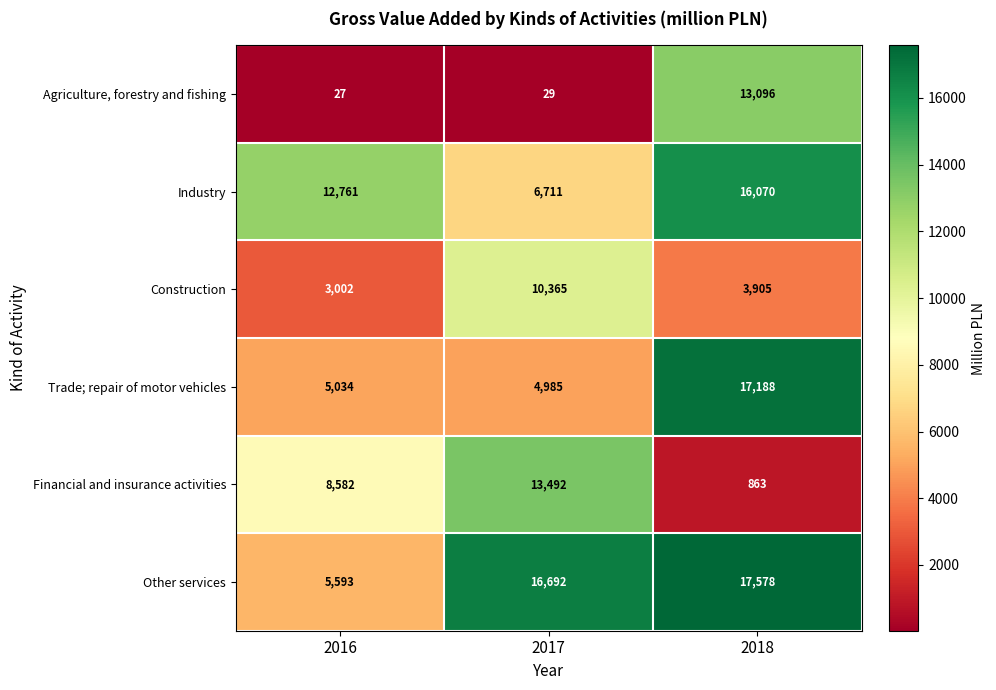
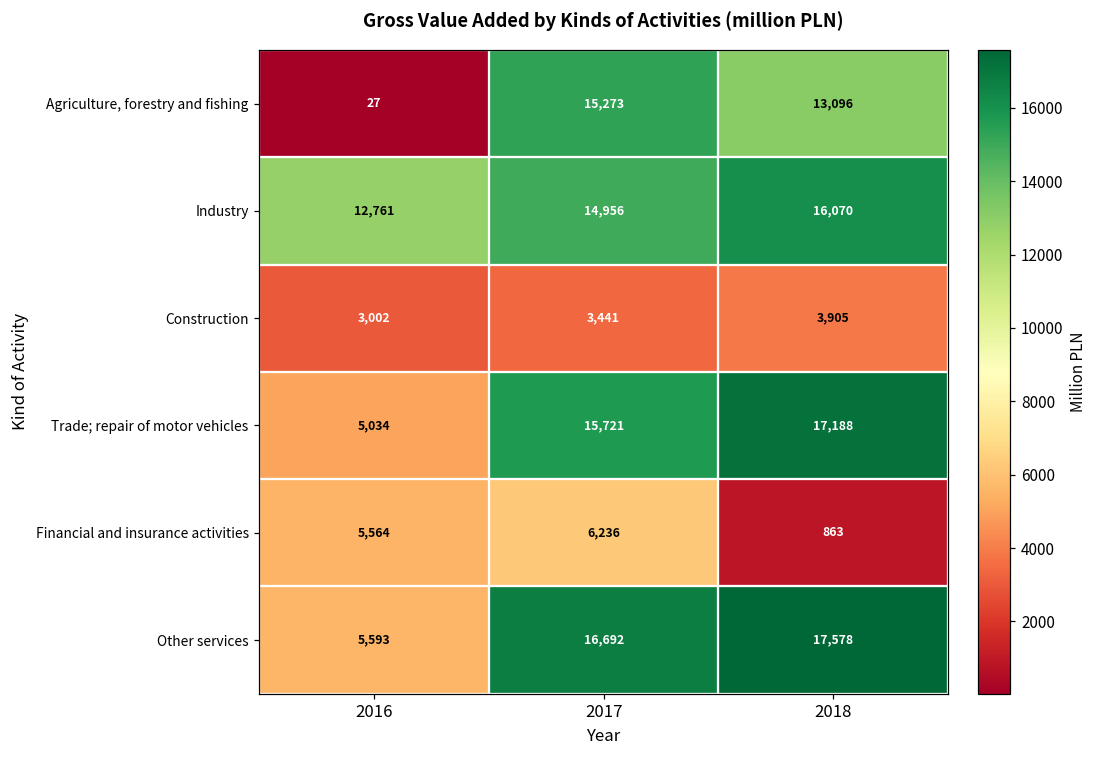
  {
    "Agriculture, forestry and fishing": {
      "2016": "27",
-     "2017": "29",
+     "2017": "15,273",
      "2018": "13,096"
    },
    "Industry": {
      "2016": "12,761",
-     "2017": "6,711",
+     "2017": "14,956",
      "2018": "16,070"
    },
    "Construction": {
      "2016": "3,002",
-     "2017": "10,365",
+     "2017": "3,441",
      "2018": "3,905"
    },
    "Trade; repair of motor vehicles": {
      "2016": "5,034",
-     "2017": "4,985",
+     "2017": "15,721",
      "2018": "17,188"
    },
    "Financial and insurance activities": {
-     "2016": "8,582",
-     "2017": "13,492",
+     "2016": "5,564",
+     "2017": "6,236",
      "2018": "863"
    },
    "Other services": {
      "2016": "5,593",
      "2017": "16,692",
      "2018": "17,578"
    }
  }
